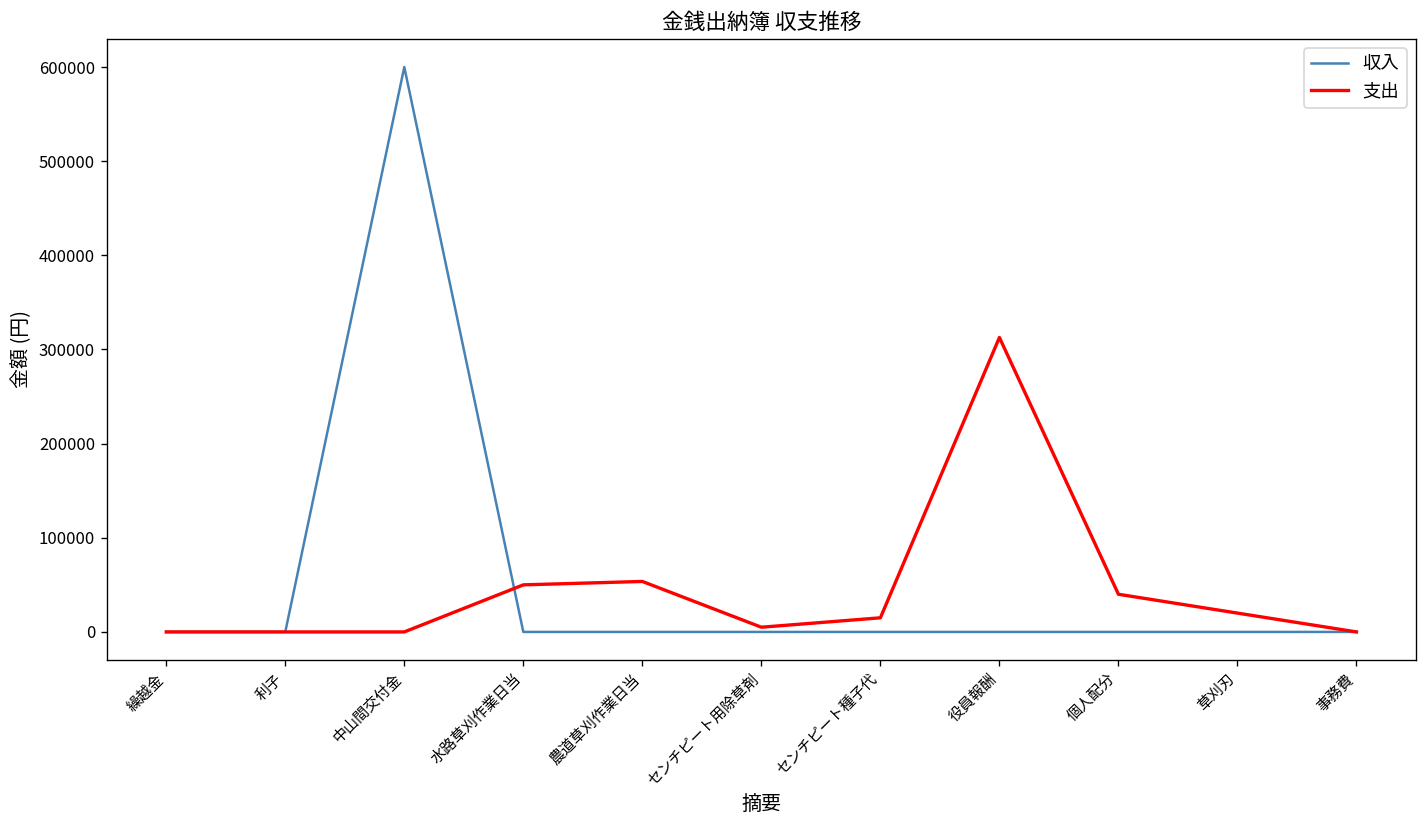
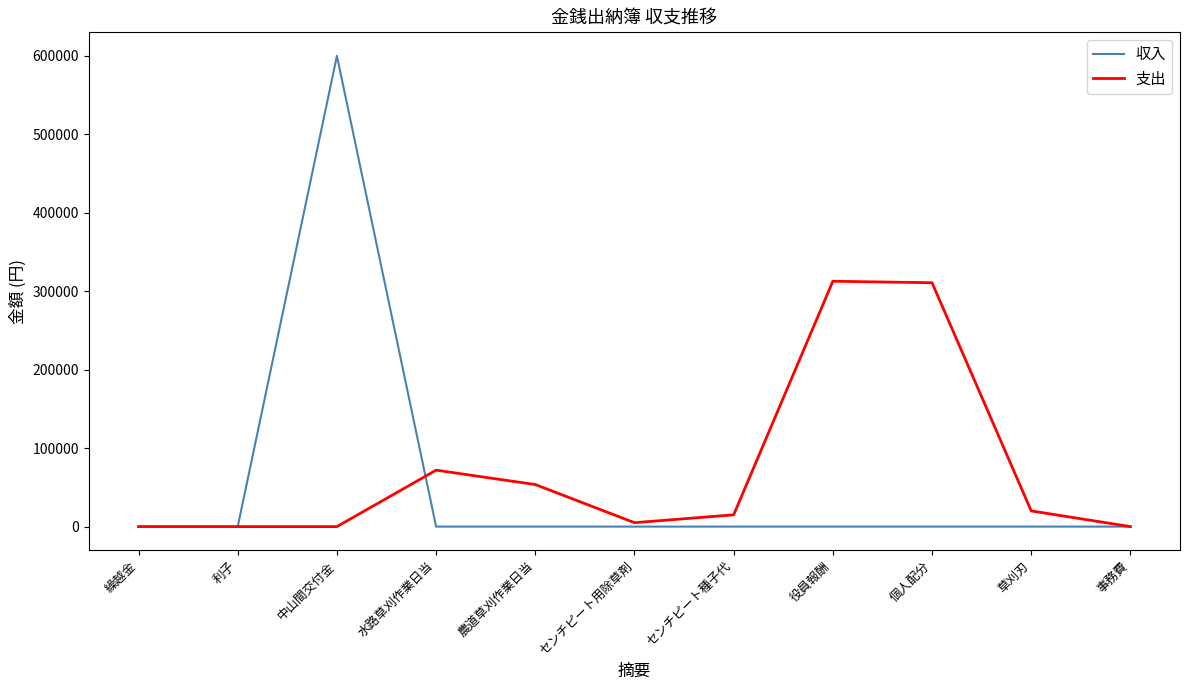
  {
    "収入": {
      "中山間交付金": 600000,
      "水路草刈作業日当": 0,
      "農道草刈作業日当": 0,
      "センチピート用除草剤": 0,
      "センチピート種子代": 0,
      "役員報酬": 0,
      "個人配分": 0,
      "草刈刃": 0
    },
    "支出": {
      "中山間交付金": 0,
-     "水路草刈作業日当": 50000,
+     "水路草刈作業日当": 70000,
      "農道草刈作業日当": 50000,
      "センチピート用除草剤": 10000,
      "センチピート種子代": 20000,
      "役員報酬": 310000,
-     "個人配分": 40000,
+     "個人配分": 310000,
      "草刈刃": 20000
    }
  }
